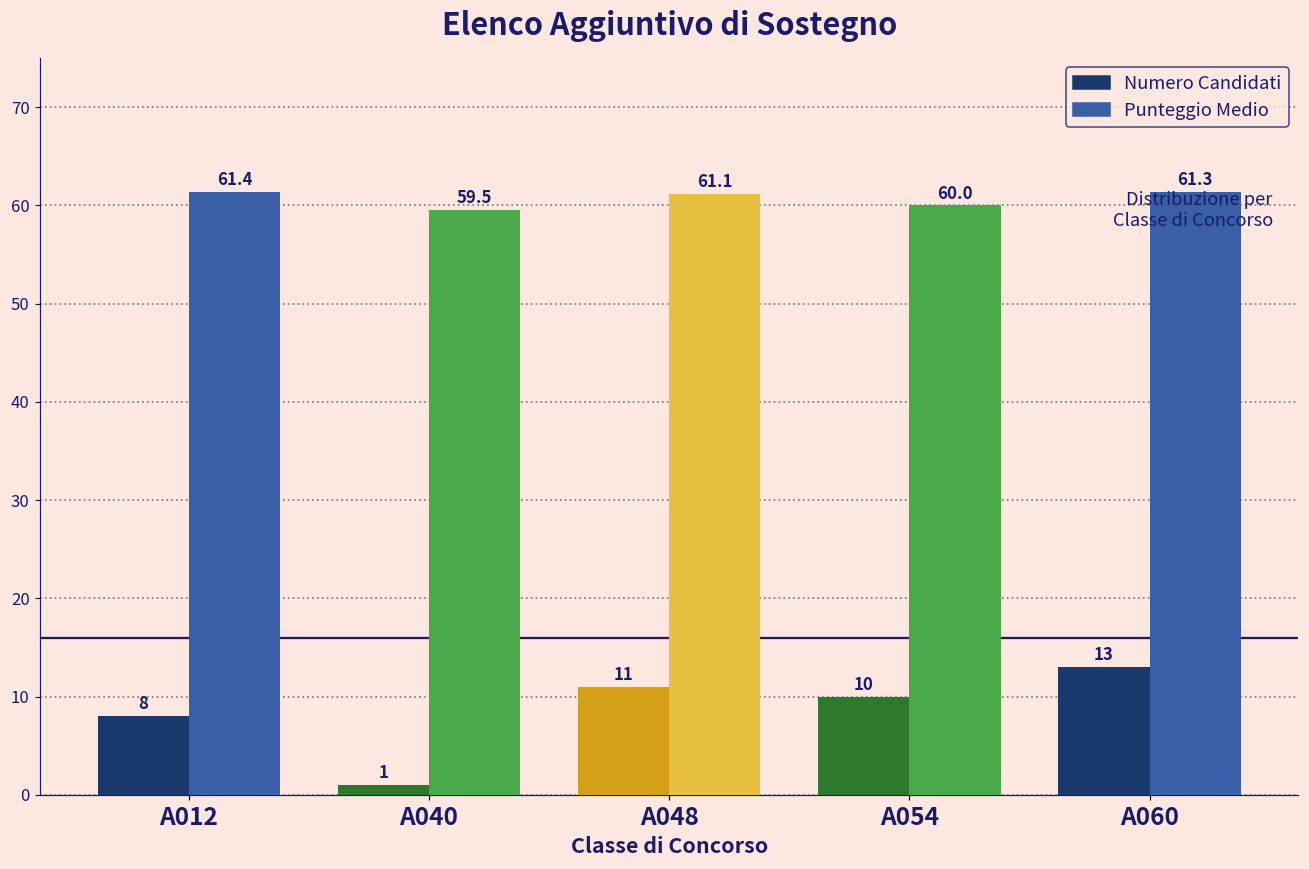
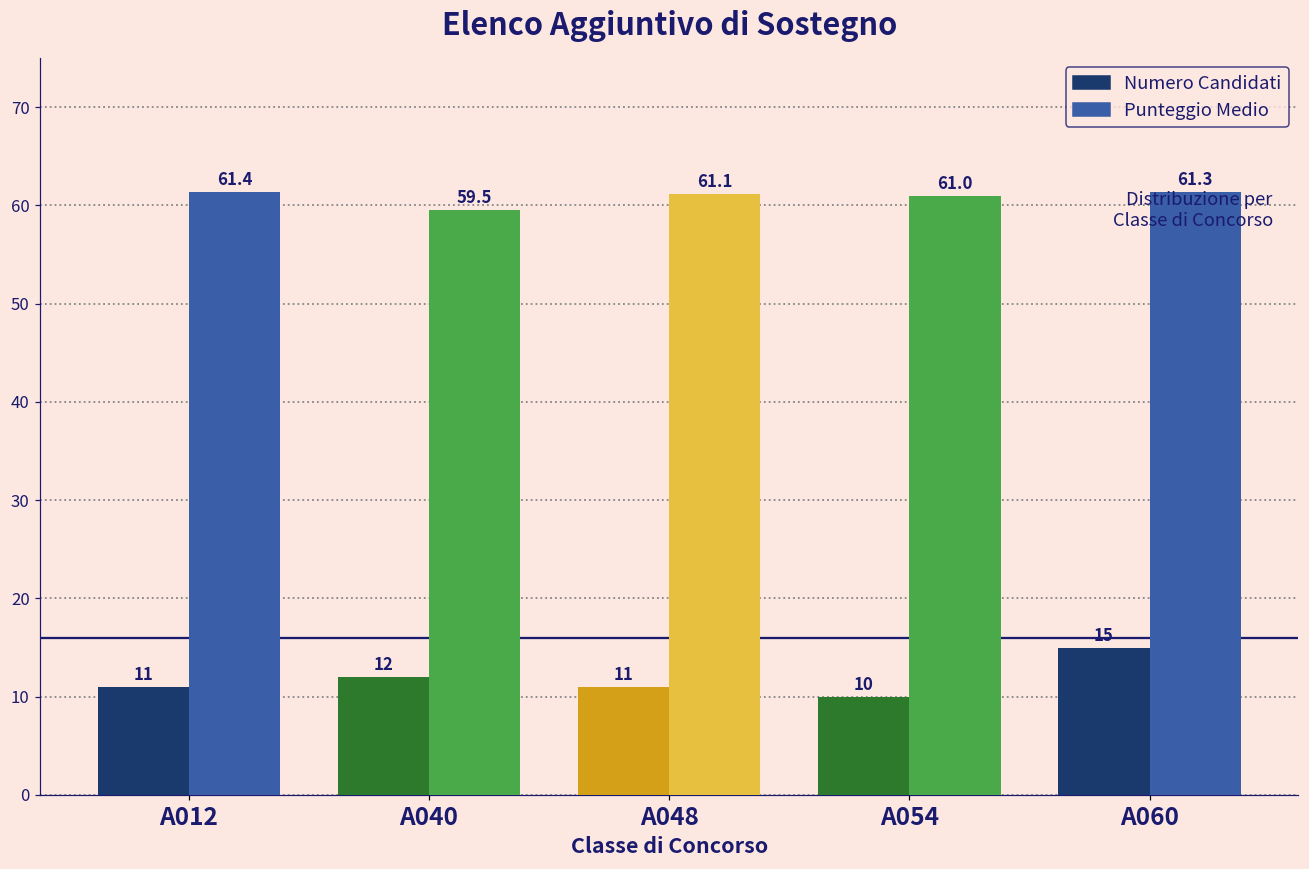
  {
    "Numero Candidati": {
-     "A012": 8,
-     "A040": 1,
+     "A012": 11,
+     "A040": 12,
      "A048": 11,
      "A054": 10,
-     "A060": 13
+     "A060": 15
    },
    "Punteggio Medio": {
      "A012": 61.4,
      "A040": 59.5,
      "A048": 61.1,
-     "A054": 60.0,
+     "A054": 61.0,
      "A060": 61.3
    }
  }
